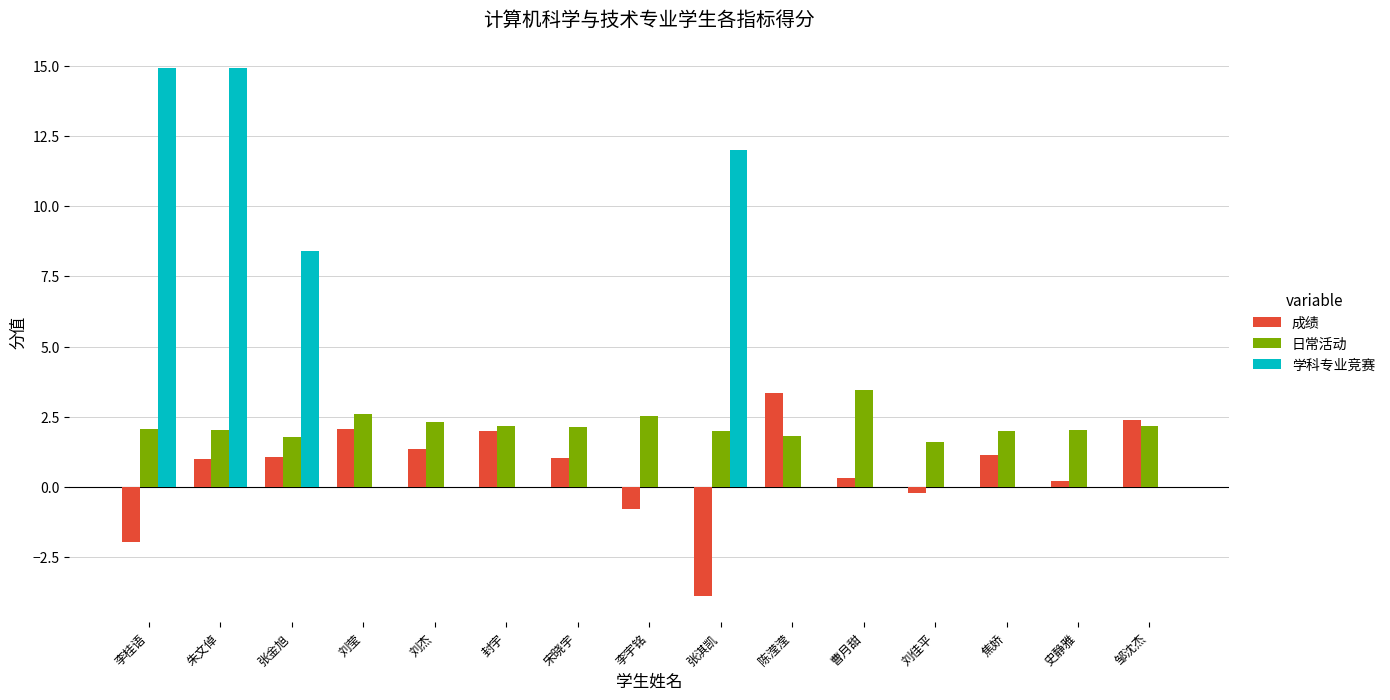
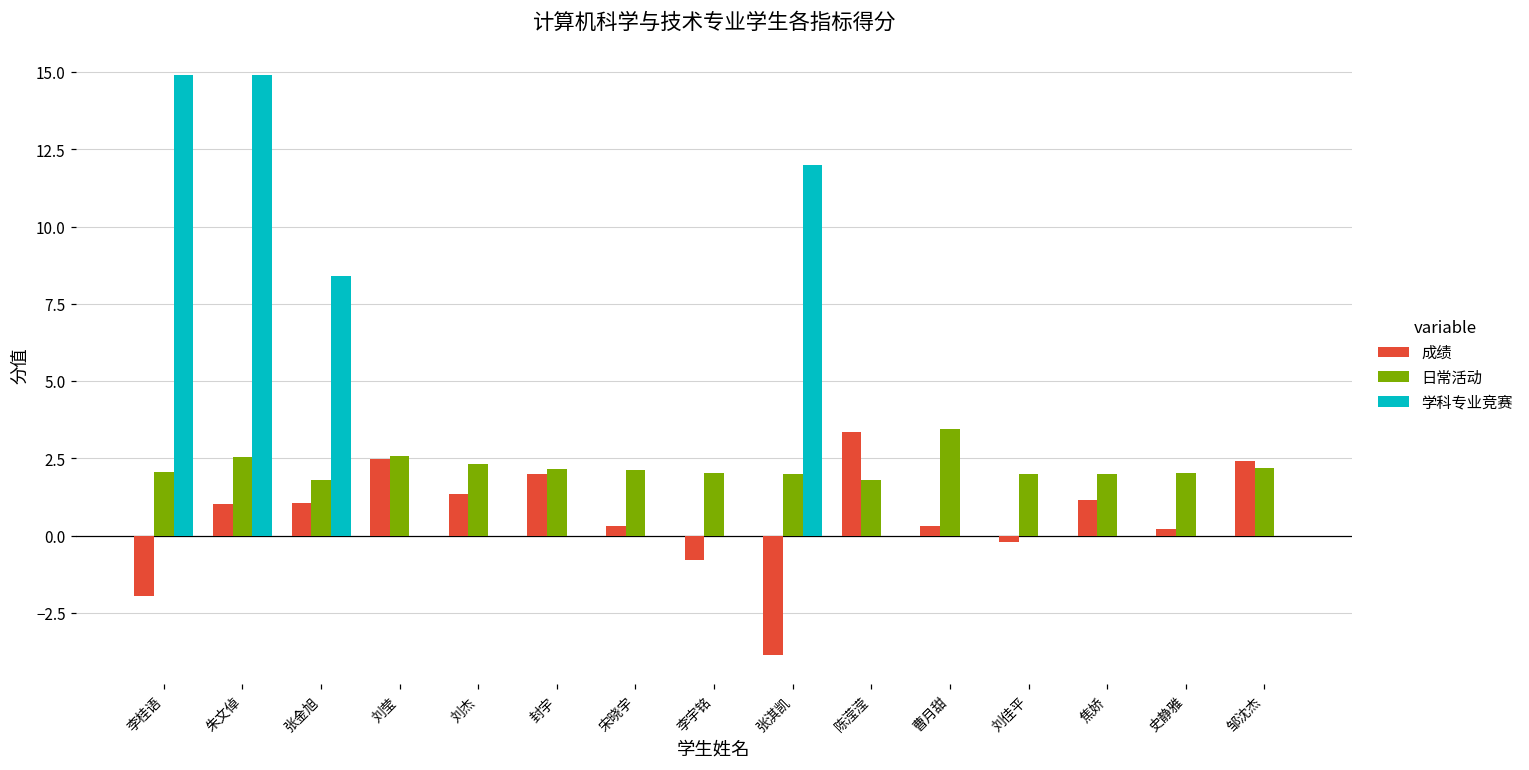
  {
    "成绩": {
      "李桂语": -2.0,
      "朱文倬": 1.0,
      "张金旭": 1.0,
-     "刘莹": 2.1,
+     "刘莹": 2.5,
      "刘杰": 1.3,
      "封宇": 2.0,
-     "宋晓宇": 1.0,
+     "宋晓宇": 0.3,
      "李宇铭": -0.8,
      "张淇凯": -3.9,
      "陈滢滢": 3.4,
      "曹月甜": 0.3,
      "刘佳平": -0.2,
      "焦娇": 1.2,
      "史静雅": 0.2,
      "邹沈杰": 2.4
    },
    "日常活动": {
      "李桂语": 2.1,
-     "朱文倬": 2.0,
+     "朱文倬": 2.5,
      "张金旭": 1.8,
      "刘莹": 2.6,
      "刘杰": 2.3,
      "封宇": 2.2,
      "宋晓宇": 2.1,
-     "李宇铭": 2.5,
+     "李宇铭": 2.0,
      "张淇凯": 2.0,
      "陈滢滢": 1.8,
      "曹月甜": 3.5,
-     "刘佳平": 1.6,
+     "刘佳平": 2.0,
      "焦娇": 2.0,
      "史静雅": 2.0,
      "邹沈杰": 2.2
    },
    "学科专业竞赛": {
      "李桂语": 14.9,
      "朱文倬": 14.9,
      "张金旭": 8.4,
      "刘莹": 0.0,
      "刘杰": 0.0,
      "封宇": 0.0,
      "宋晓宇": 0.0,
      "李宇铭": 0.0,
      "张淇凯": 12.0,
      "陈滢滢": 0.0,
      "曹月甜": 0.0,
      "刘佳平": 0.0,
      "焦娇": 0.0,
      "史静雅": 0.0,
      "邹沈杰": 0.0
    }
  }
